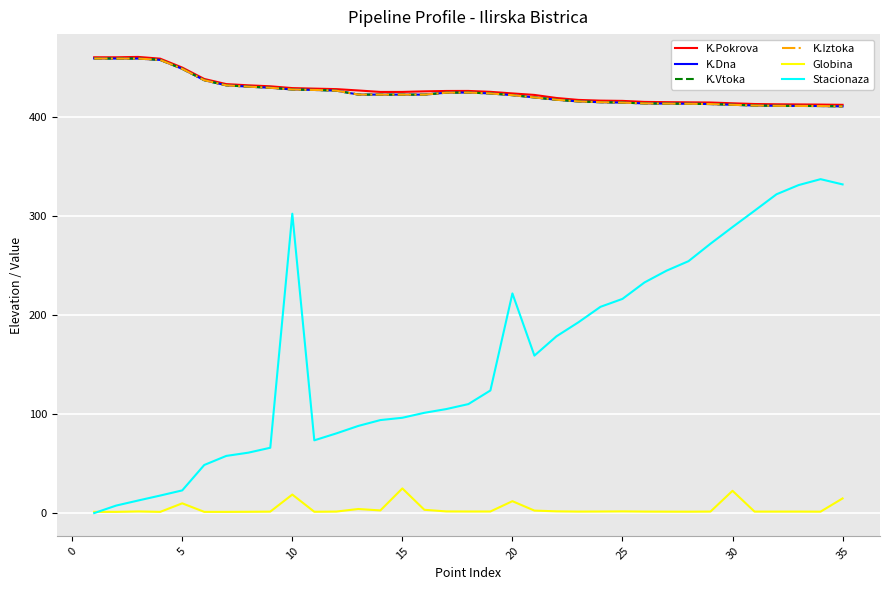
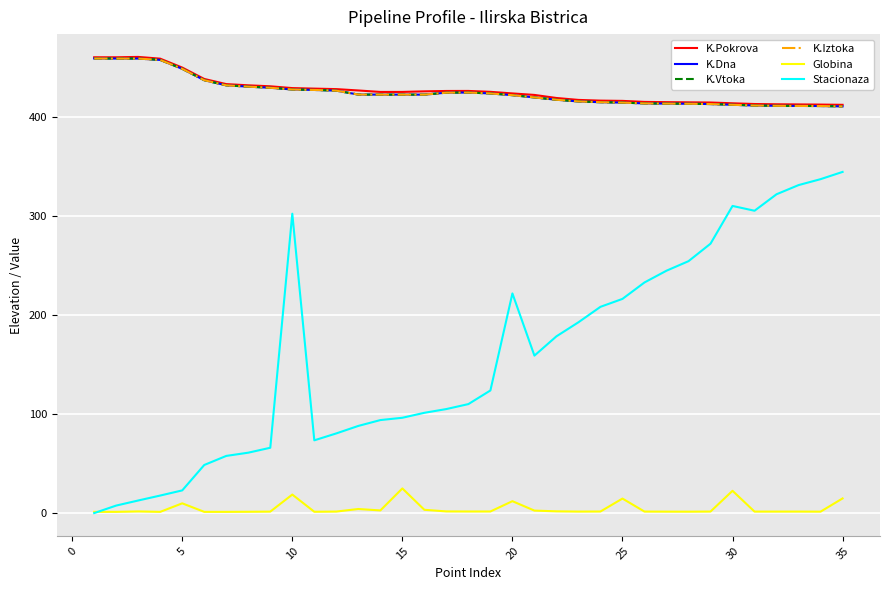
  {
    "K.Pokrova": {
      "15": 430
    },
    "K.Iztoka": {
      "15": 420
    },
    "Globina": {
      "5": 10,
      "10": 20,
      "15": 20,
      "20": 10,
-     "25": 0,
+     "25": 10,
      "30": 20,
      "35": 10
    },
    "Stacionaza": {
      "5": 20,
      "10": 300,
      "15": 100,
      "20": 220,
      "25": 220,
-     "30": 290,
-     "35": 330
+     "30": 310,
+     "35": 340
    }
  }
